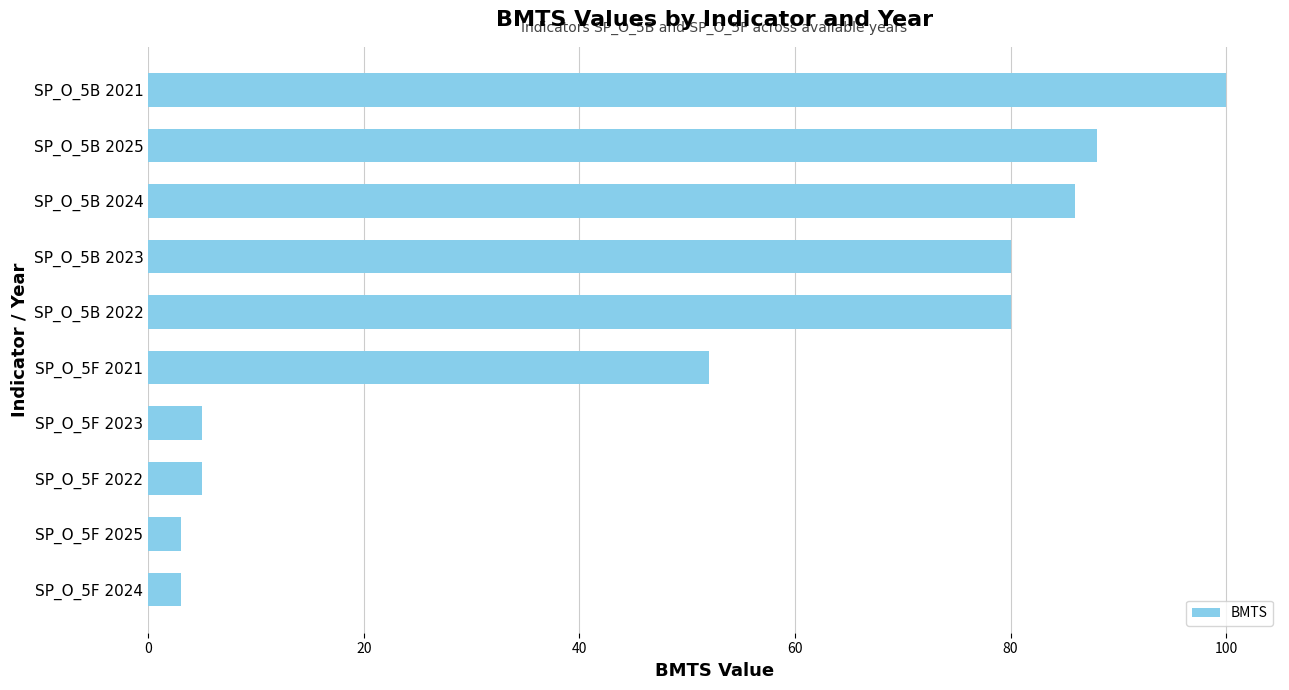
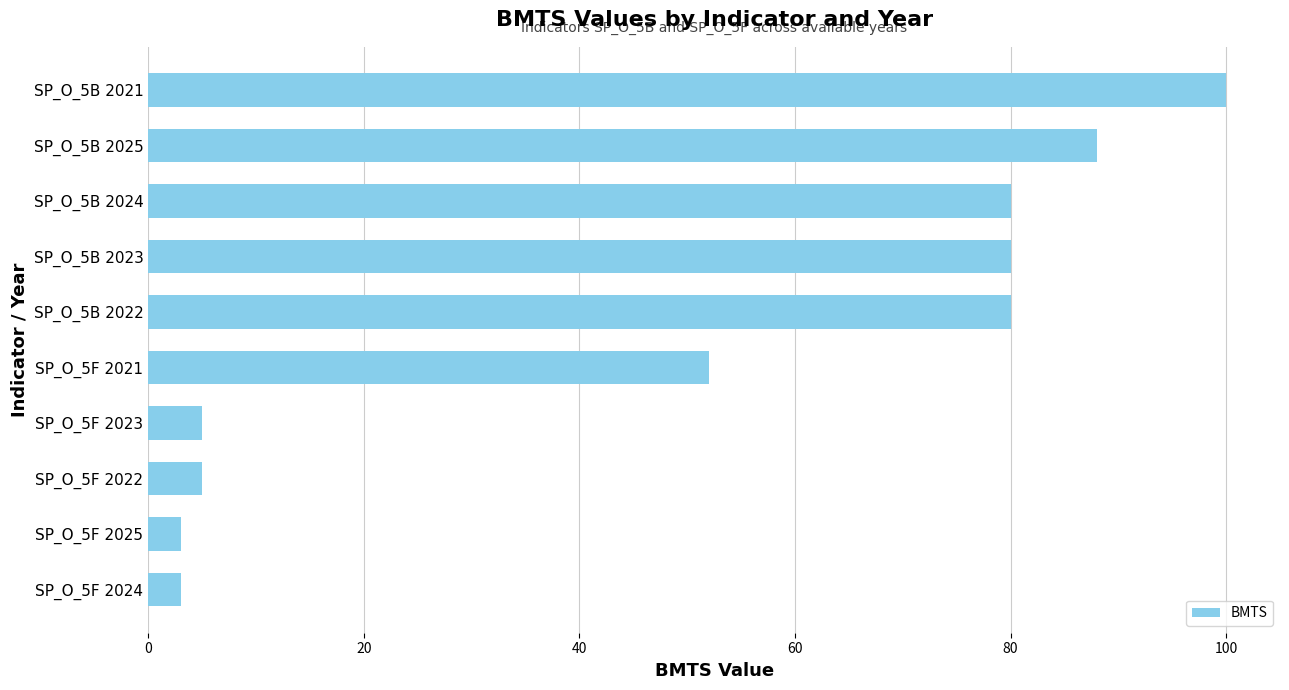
  {
    "SP_O_5B 2021": 100,
    "SP_O_5B 2025": 88,
-   "SP_O_5B 2024": 86,
+   "SP_O_5B 2024": 80,
    "SP_O_5B 2023": 80,
    "SP_O_5B 2022": 80,
    "SP_O_5F 2021": 52,
    "SP_O_5F 2023": 5,
    "SP_O_5F 2022": 5,
    "SP_O_5F 2025": 3,
    "SP_O_5F 2024": 3
  }
